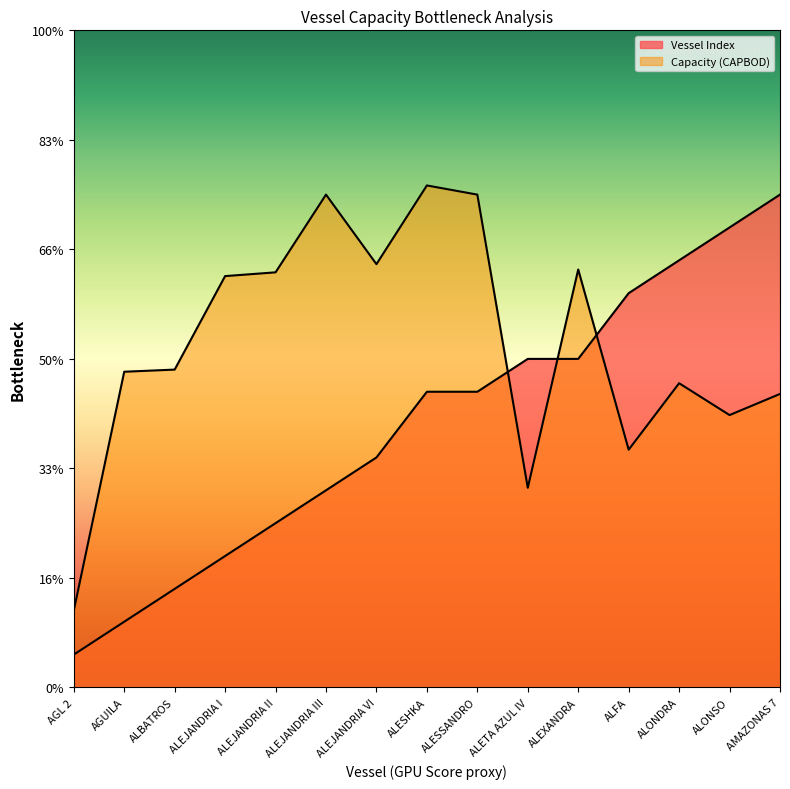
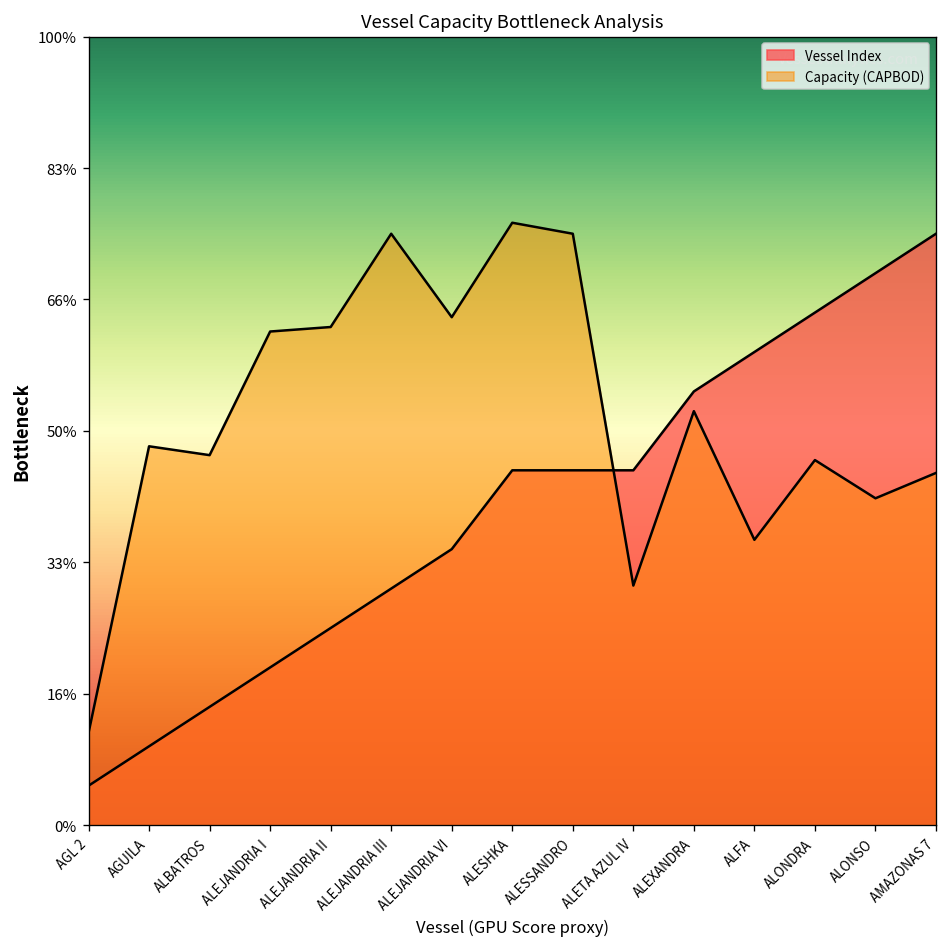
  {
    "Vessel Index": {
      "AGL 2": "5%",
      "AGUILA": "10%",
      "ALBATROS": "15%",
      "ALEJANDRIA I": "20%",
      "ALEJANDRIA II": "25%",
      "ALEJANDRIA III": "30%",
      "ALEJANDRIA VI": "35%",
      "ALESHKA": "45%",
      "ALESSANDRO": "45%",
-     "ALETA AZUL IV": "50%",
-     "ALEXANDRA": "50%",
+     "ALETA AZUL IV": "45%",
+     "ALEXANDRA": "55%",
      "ALFA": "60%",
      "ALONDRA": "65%",
      "ALONSO": "70%",
      "AMAZONAS 7": "75%"
    },
    "Capacity (CAPBOD)": {
      "AGL 2": "12%",
      "AGUILA": "48%",
-     "ALBATROS": "48%",
+     "ALBATROS": "47%",
      "ALEJANDRIA I": "63%",
      "ALEJANDRIA II": "63%",
      "ALEJANDRIA III": "75%",
      "ALEJANDRIA VI": "64%",
      "ALESHKA": "76%",
      "ALESSANDRO": "75%",
      "ALETA AZUL IV": "30%",
-     "ALEXANDRA": "64%",
+     "ALEXANDRA": "53%",
      "ALFA": "36%",
      "ALONDRA": "46%",
      "ALONSO": "41%",
      "AMAZONAS 7": "45%"
    }
  }
